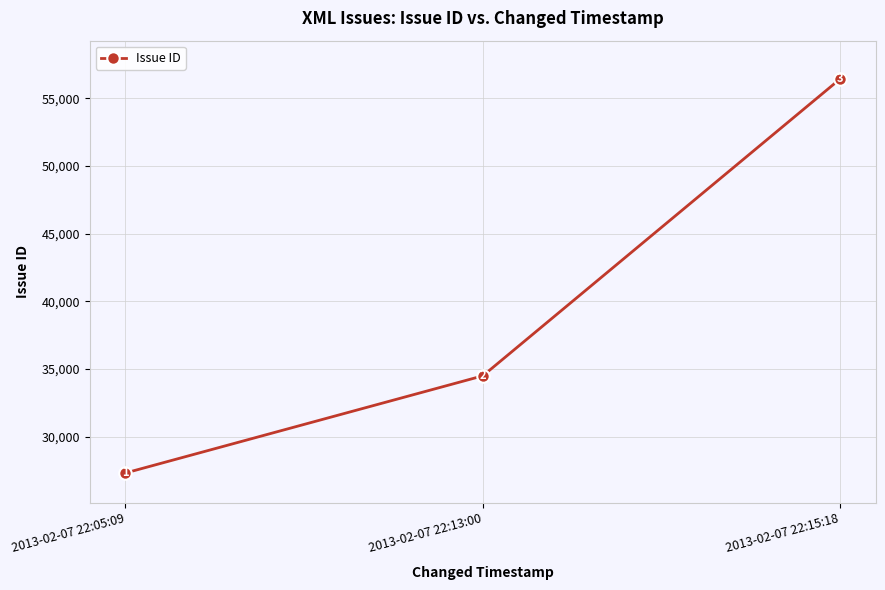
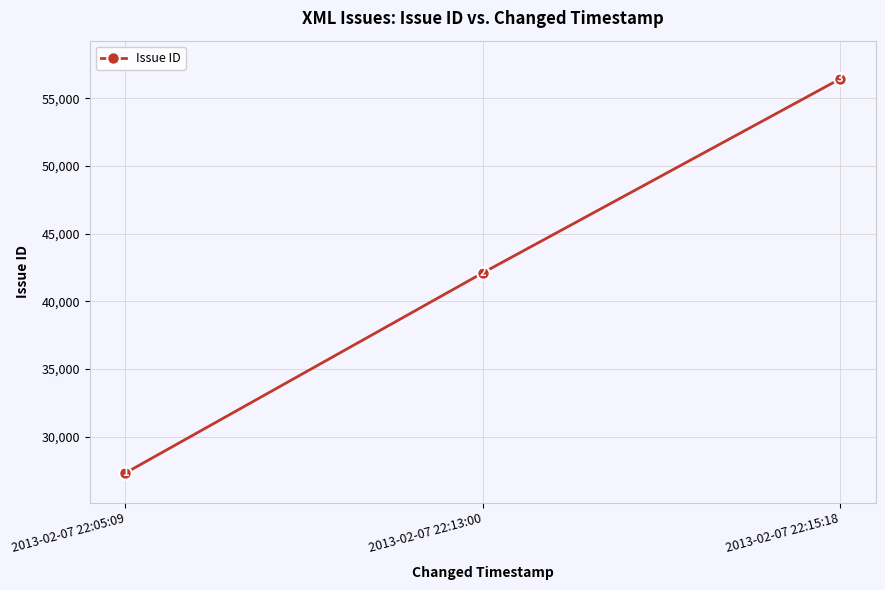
  {
-   "2013-02-07 22:13:00": "34,500"
+   "2013-02-07 22:13:00": "42,100"
  }
